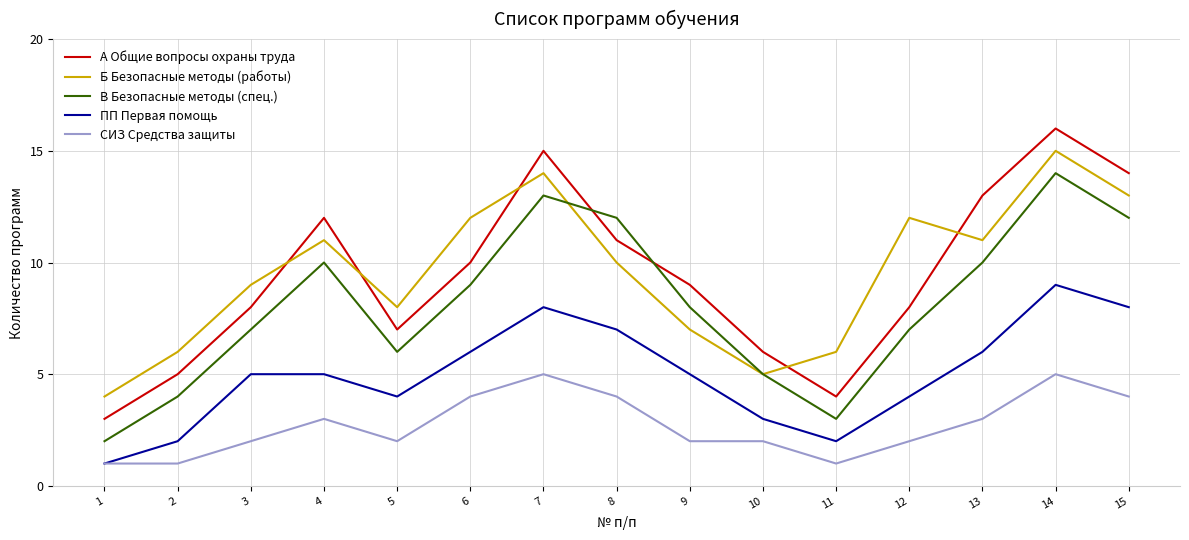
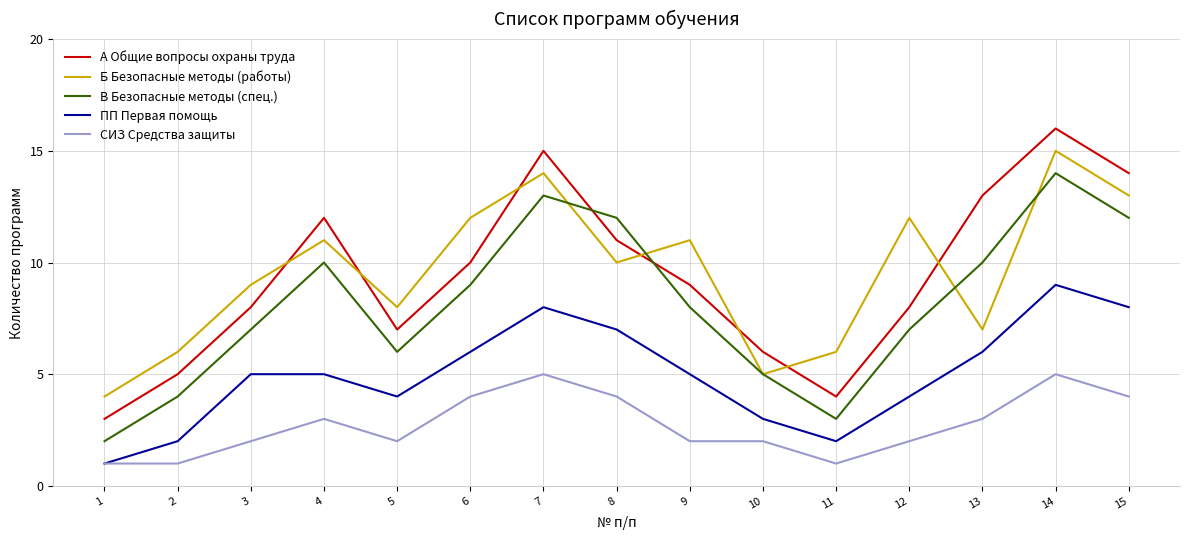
  {
    "А Общие вопросы охраны труда": {
      "1": 3,
      "2": 5,
      "3": 8,
      "4": 12,
      "5": 7,
      "6": 10,
      "7": 15,
      "8": 11,
      "9": 9,
      "10": 6,
      "11": 4,
      "12": 8,
      "13": 13,
      "14": 16,
      "15": 14
    },
    "Б Безопасные методы (работы)": {
      "1": 4,
      "2": 6,
      "3": 9,
      "4": 11,
      "5": 8,
      "6": 12,
      "7": 14,
      "8": 10,
-     "9": 7,
+     "9": 11,
      "11": 6,
      "12": 12,
-     "13": 11,
+     "13": 7,
      "14": 15,
      "15": 13
    },
    "В Безопасные методы (спец.)": {
      "1": 2,
      "2": 4,
      "3": 7,
      "4": 10,
      "5": 6,
      "6": 9,
      "7": 13,
      "8": 12,
      "9": 8,
      "11": 3,
      "12": 7,
      "13": 10,
      "14": 14,
      "15": 12
    },
    "ПП Первая помощь": {
      "2": 2,
      "3": 5,
      "4": 5,
      "5": 4,
      "6": 6,
      "7": 8,
      "8": 7,
      "9": 5,
      "10": 3,
      "11": 2,
      "12": 4,
      "13": 6,
      "14": 9,
      "15": 8
    },
    "СИЗ Средства защиты": {
      "2": 1,
      "3": 2,
      "4": 3,
      "5": 2,
      "6": 4,
      "7": 5,
      "8": 4,
      "9": 2,
      "10": 2,
      "11": 1,
      "12": 2,
      "13": 3,
      "14": 5,
      "15": 4
    }
  }
